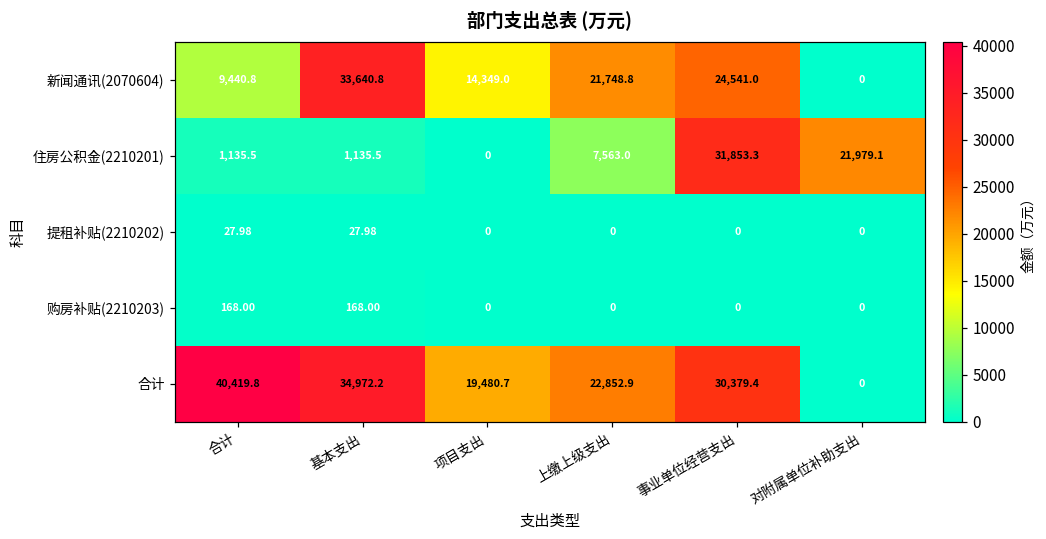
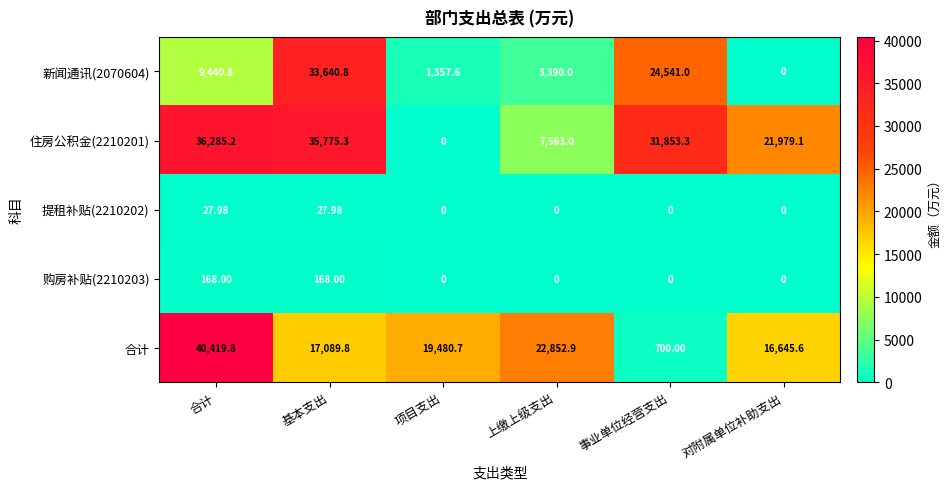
  {
    "新闻通讯(2070604)": {
      "合计": "9,440.8",
      "基本支出": "33,640.8",
-     "项目支出": "14,349.0",
-     "上缴上级支出": "21,748.8",
+     "项目支出": "1,357.6",
+     "上缴上级支出": "3,390.0",
      "事业单位经营支出": "24,541.0",
      "对附属单位补助支出": "0"
    },
    "住房公积金(2210201)": {
-     "合计": "1,135.5",
-     "基本支出": "1,135.5",
+     "合计": "36,285.2",
+     "基本支出": "35,775.3",
      "项目支出": "0",
      "上缴上级支出": "7,563.0",
      "事业单位经营支出": "31,853.3",
      "对附属单位补助支出": "21,979.1"
    },
    "提租补贴(2210202)": {
      "合计": "27.98",
      "基本支出": "27.98",
      "项目支出": "0",
      "上缴上级支出": "0",
      "事业单位经营支出": "0",
      "对附属单位补助支出": "0"
    },
    "购房补贴(2210203)": {
      "合计": "168.00",
      "基本支出": "168.00",
      "项目支出": "0",
      "上缴上级支出": "0",
      "事业单位经营支出": "0",
      "对附属单位补助支出": "0"
    },
    "合计": {
      "合计": "40,419.8",
-     "基本支出": "34,972.2",
+     "基本支出": "17,089.8",
      "项目支出": "19,480.7",
      "上缴上级支出": "22,852.9",
-     "事业单位经营支出": "30,379.4",
-     "对附属单位补助支出": "0"
+     "事业单位经营支出": "700.00",
+     "对附属单位补助支出": "16,645.6"
    }
  }
